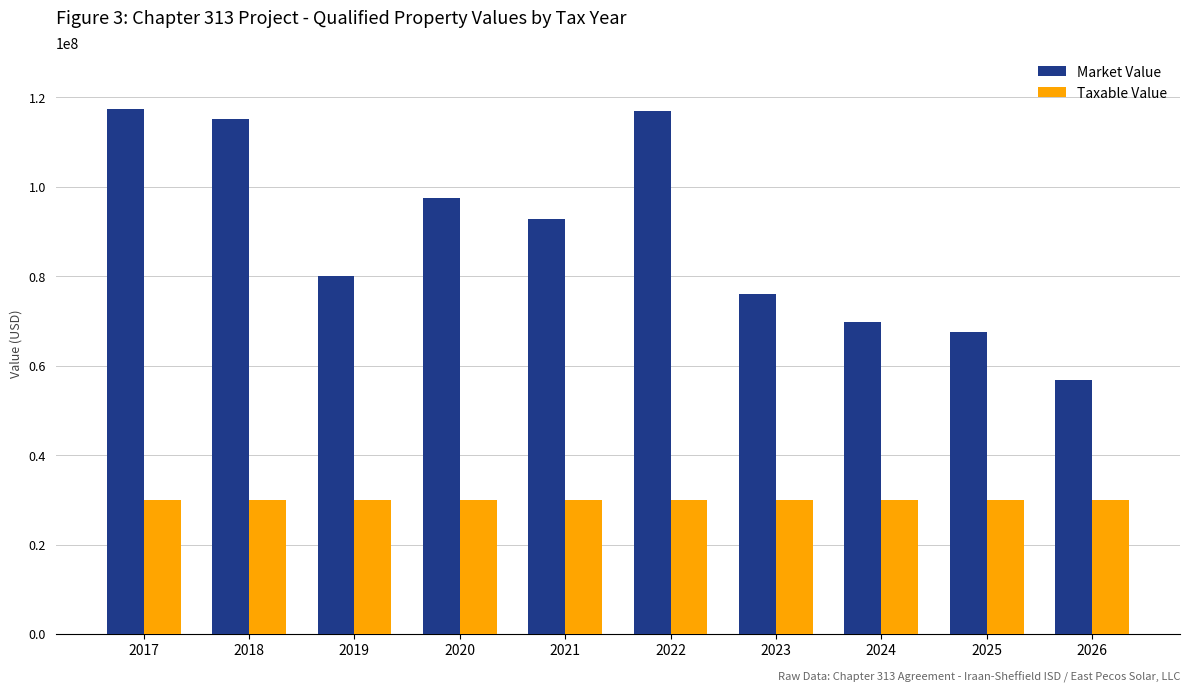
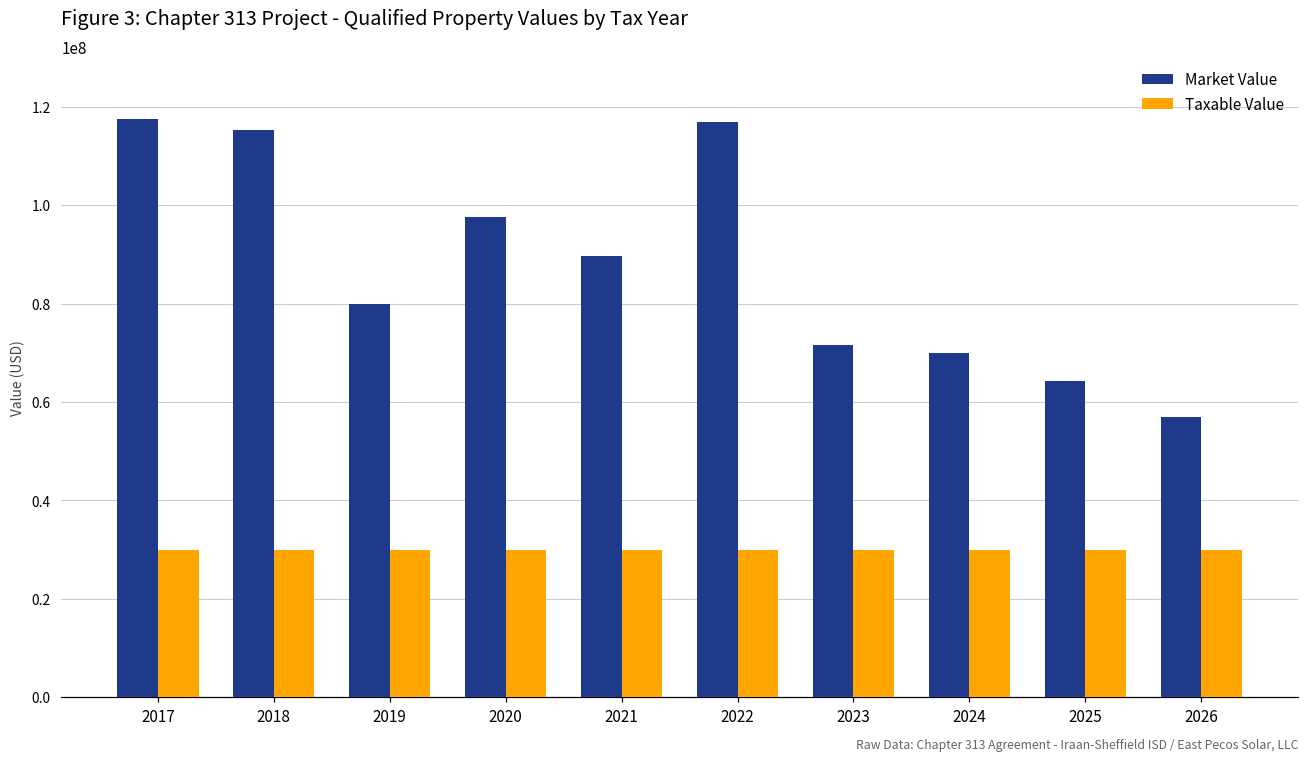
  {
    "Market Value": {
      "2017": 118000000,
      "2018": 115000000,
      "2019": 80000000,
      "2020": 98000000,
-     "2021": 93000000,
+     "2021": 90000000,
      "2022": 117000000,
-     "2023": 76000000,
+     "2023": 72000000,
      "2024": 70000000,
-     "2025": 67000000,
+     "2025": 64000000,
      "2026": 57000000
    },
    "Taxable Value": {
      "2017": 30000000,
      "2018": 30000000,
      "2019": 30000000,
      "2020": 30000000,
      "2021": 30000000,
      "2022": 30000000,
      "2023": 30000000,
      "2024": 30000000,
      "2025": 30000000,
      "2026": 30000000
    }
  }
